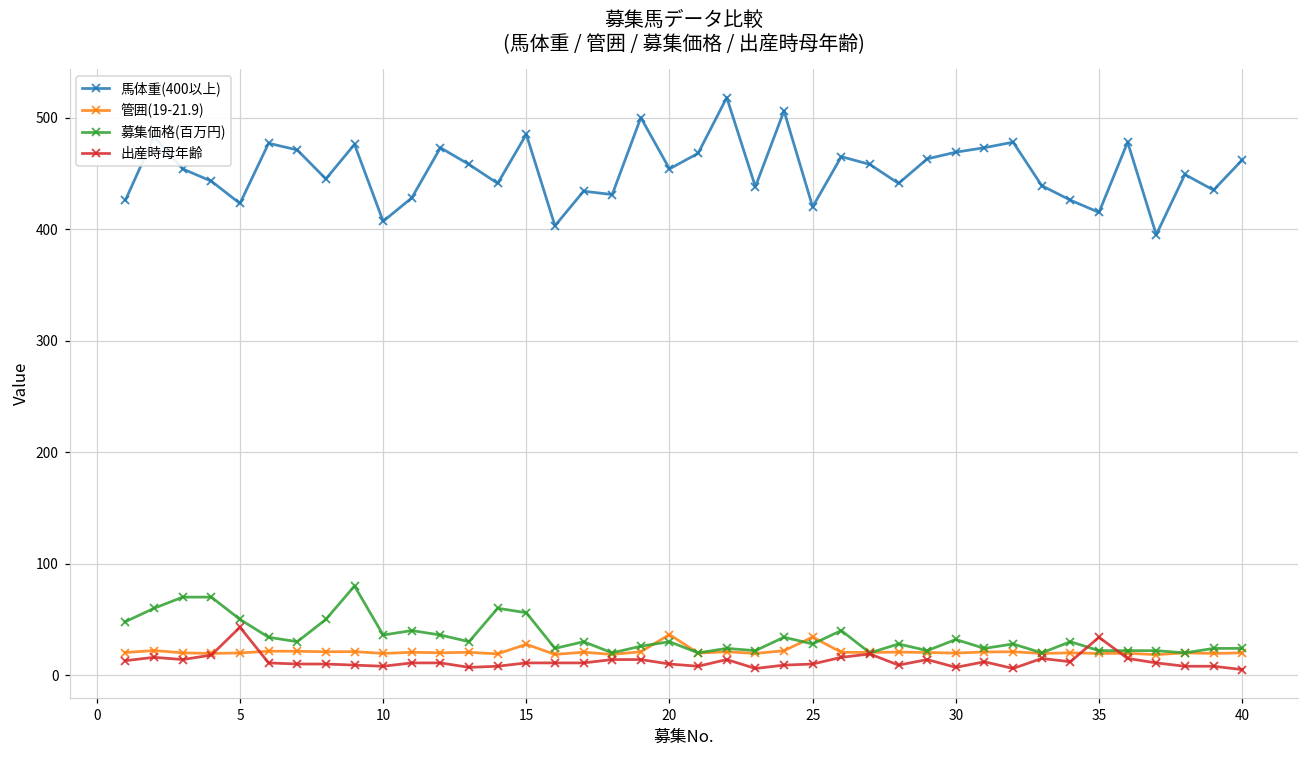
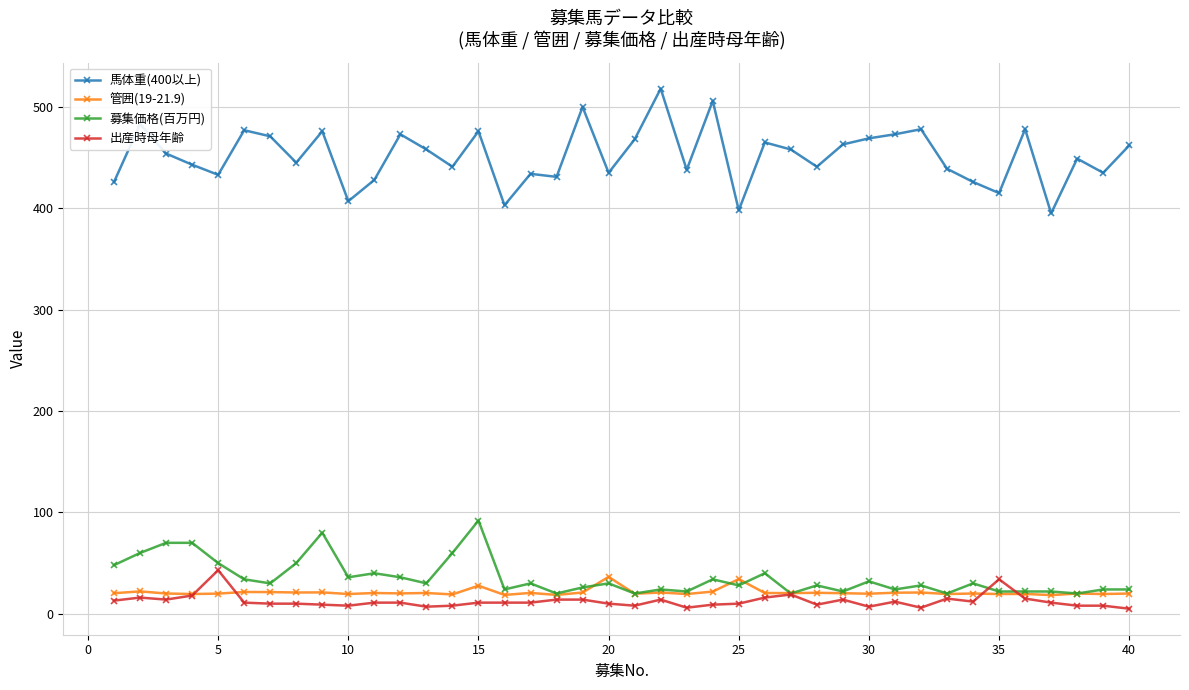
  {
    "馬体重(400以上)": {
-     "5": 423,
+     "5": 433,
      "10": 407,
-     "15": 485,
-     "20": 454,
-     "25": 420,
+     "15": 476,
+     "20": 435,
+     "25": 398,
      "30": 469,
      "35": 415,
      "40": 462
    },
    "管囲(19-21.9)": {
      "5": 20,
      "10": 20,
      "15": 28,
      "20": 36,
      "25": 34,
      "30": 20,
      "40": 20
    },
    "募集価格(百万円)": {
      "5": 50,
      "10": 36,
-     "15": 56,
+     "15": 92,
      "20": 30,
      "25": 28,
      "30": 32,
      "40": 24
    },
    "出産時母年齢": {
      "5": 43,
      "10": 8,
      "15": 11,
      "20": 10,
      "25": 10,
      "30": 7,
      "35": 34,
      "40": 5
    }
  }
